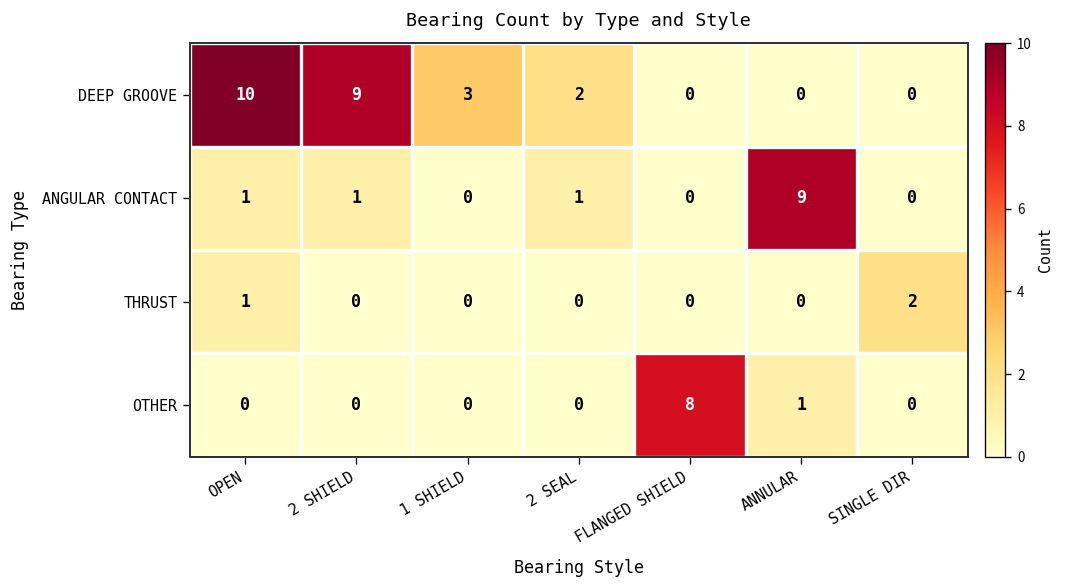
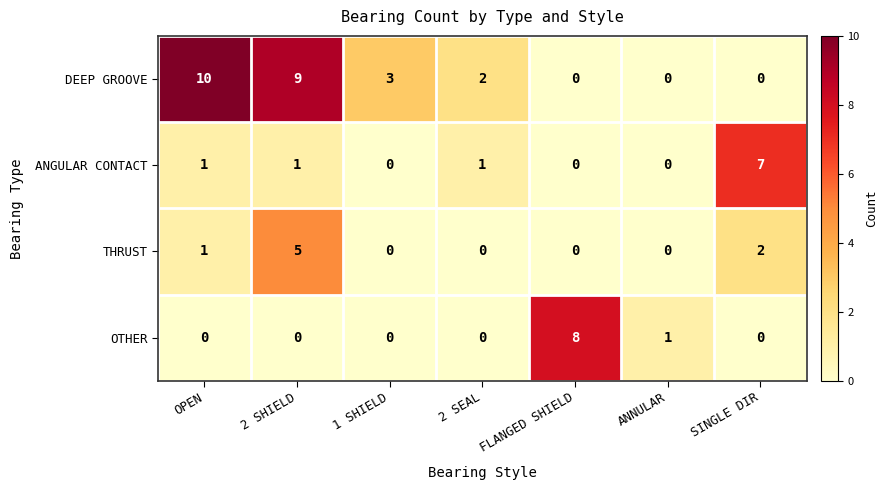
  {
    "DEEP GROOVE": {
      "OPEN": 10,
      "2 SHIELD": 9,
      "1 SHIELD": 3,
      "2 SEAL": 2,
      "FLANGED SHIELD": 0,
      "ANNULAR": 0,
      "SINGLE DIR": 0
    },
    "ANGULAR CONTACT": {
      "OPEN": 1,
      "2 SHIELD": 1,
      "1 SHIELD": 0,
      "2 SEAL": 1,
      "FLANGED SHIELD": 0,
-     "ANNULAR": 9,
-     "SINGLE DIR": 0
+     "ANNULAR": 0,
+     "SINGLE DIR": 7
    },
    "THRUST": {
      "OPEN": 1,
-     "2 SHIELD": 0,
+     "2 SHIELD": 5,
      "1 SHIELD": 0,
      "2 SEAL": 0,
      "FLANGED SHIELD": 0,
      "ANNULAR": 0,
      "SINGLE DIR": 2
    },
    "OTHER": {
      "OPEN": 0,
      "2 SHIELD": 0,
      "1 SHIELD": 0,
      "2 SEAL": 0,
      "FLANGED SHIELD": 8,
      "ANNULAR": 1,
      "SINGLE DIR": 0
    }
  }
